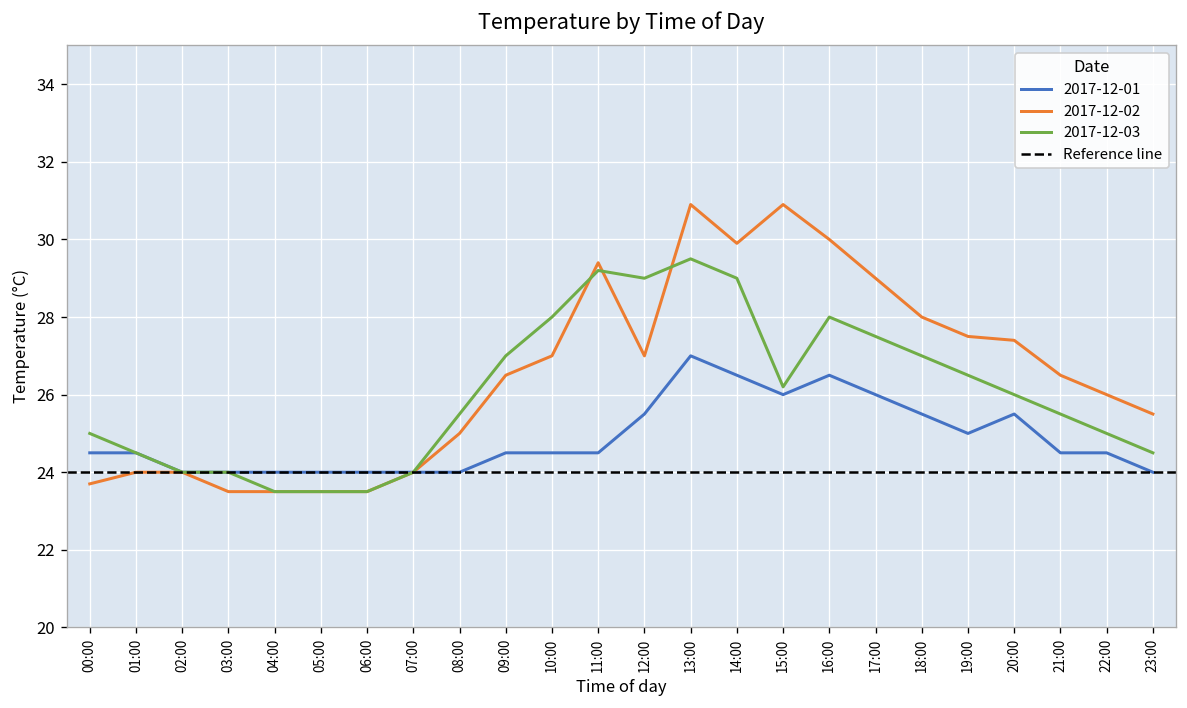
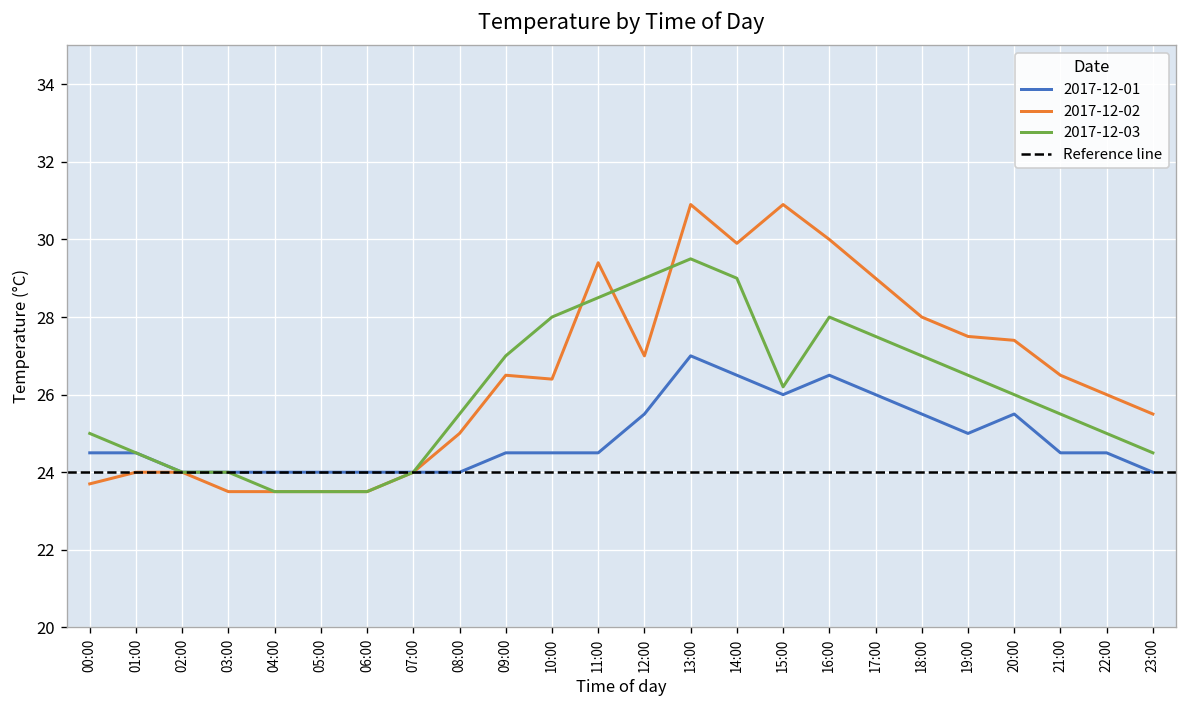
  {
    "2017-12-01": {
      "00:00": 24.5,
      "04:00": 24.0,
      "05:00": 24.0,
      "06:00": 24.0,
      "08:00": 24.0,
      "09:00": 24.5,
      "10:00": 24.5,
      "11:00": 24.5,
      "12:00": 25.5,
      "13:00": 27.0,
      "14:00": 26.5,
      "15:00": 26.0,
      "16:00": 26.5,
      "17:00": 26.0,
      "18:00": 25.5,
      "19:00": 25.0,
      "20:00": 25.5,
      "21:00": 24.5,
      "22:00": 24.5,
      "23:00": 24.0
    },
    "2017-12-02": {
      "00:00": 23.7,
      "01:00": 24.0,
      "03:00": 23.5,
      "08:00": 25.0,
      "09:00": 26.5,
-     "10:00": 27.0,
+     "10:00": 26.4,
      "11:00": 29.4,
      "12:00": 27.0,
      "13:00": 30.9,
      "14:00": 29.9,
      "15:00": 30.9,
      "16:00": 30.0,
      "17:00": 29.0,
      "18:00": 28.0,
      "19:00": 27.5,
      "20:00": 27.4,
      "21:00": 26.5,
      "22:00": 26.0,
      "23:00": 25.5
    },
    "2017-12-03": {
      "00:00": 25.0,
      "08:00": 25.5,
      "09:00": 27.0,
      "10:00": 28.0,
-     "11:00": 29.2,
+     "11:00": 28.5,
      "12:00": 29.0,
      "13:00": 29.5,
      "14:00": 29.0,
      "15:00": 26.2,
      "16:00": 28.0,
      "17:00": 27.5,
      "18:00": 27.0,
      "19:00": 26.5,
      "20:00": 26.0,
      "21:00": 25.5,
      "22:00": 25.0,
      "23:00": 24.5
    }
  }
